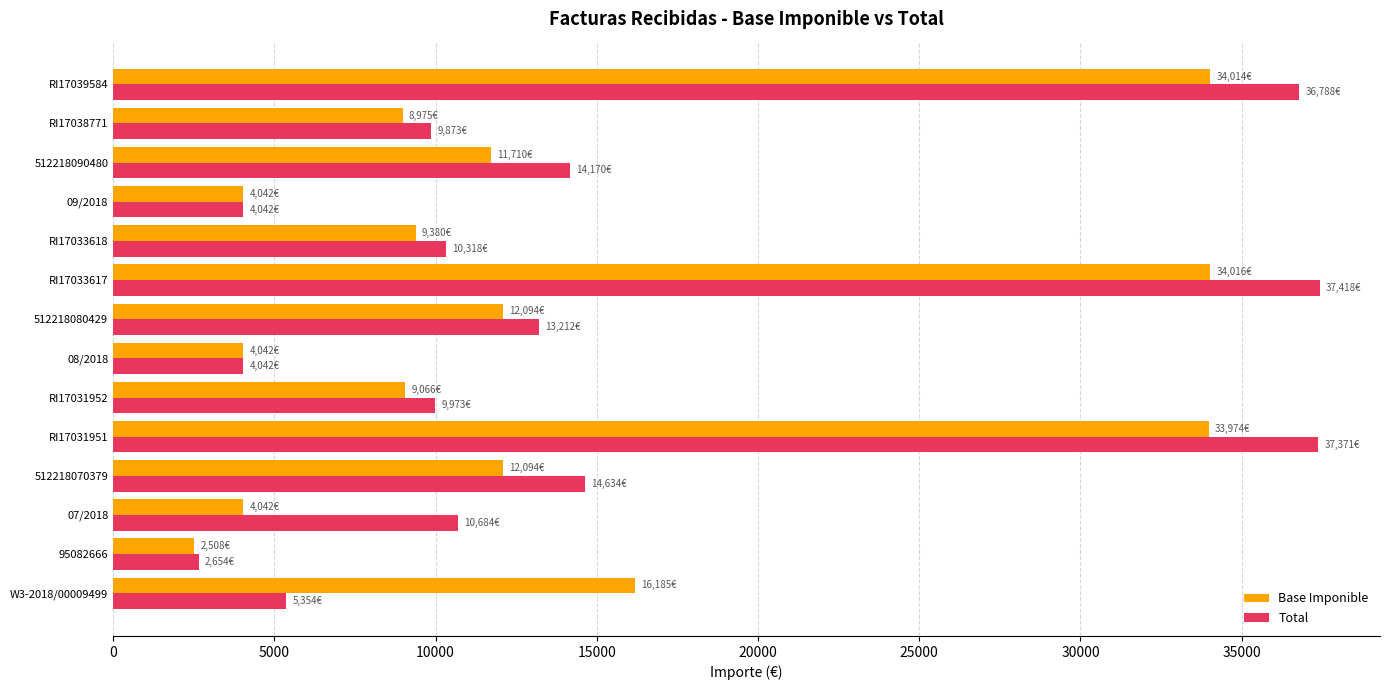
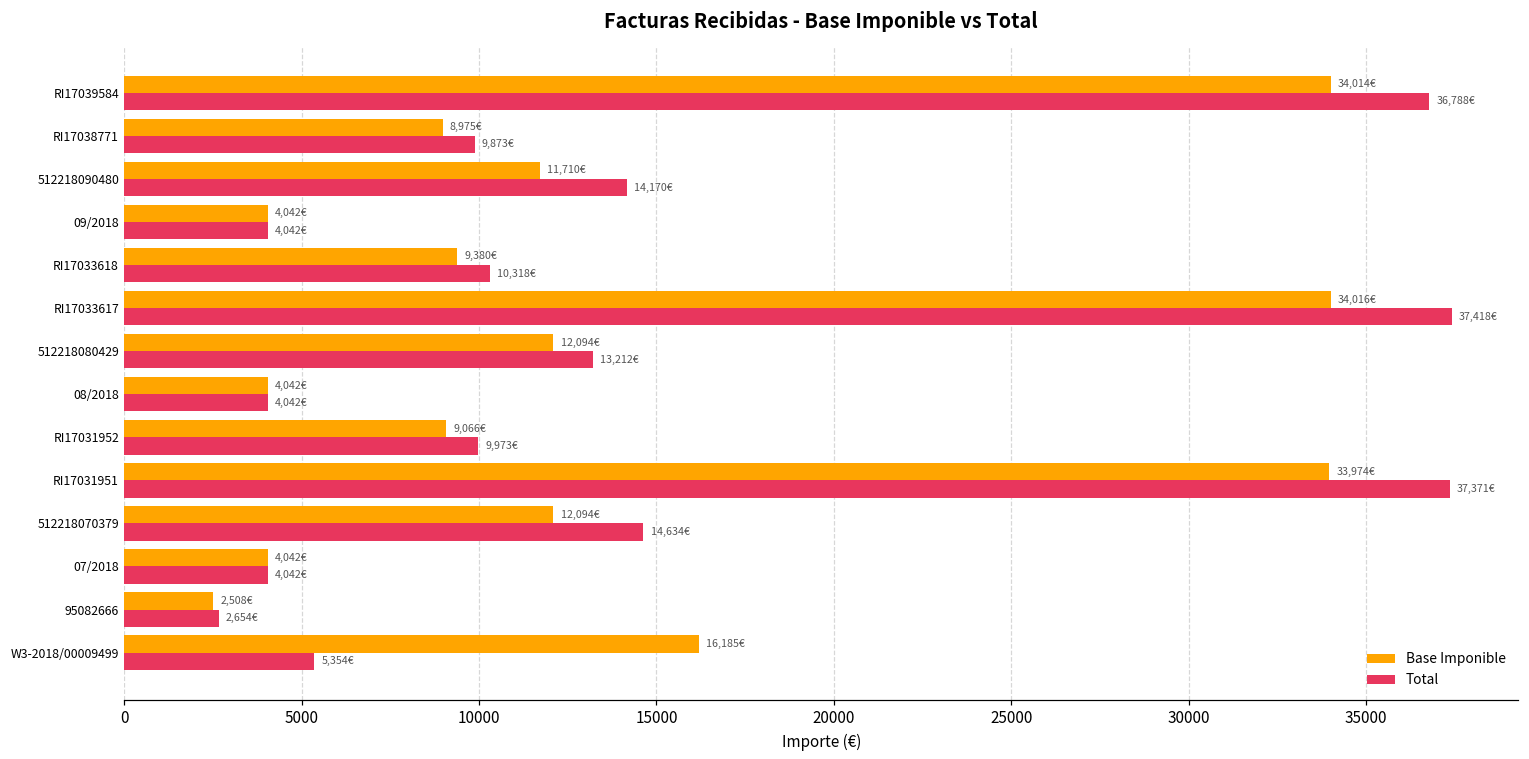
  {
    "Base Imponible": {
      "RI17039584": "34,014€",
      "RI17038771": "8,975€",
      "512218090480": "11,710€",
      "09/2018": "4,042€",
      "RI17033618": "9,380€",
      "RI17033617": "34,016€",
      "512218080429": "12,094€",
      "08/2018": "4,042€",
      "RI17031952": "9,066€",
      "RI17031951": "33,974€",
      "512218070379": "12,094€",
      "07/2018": "4,042€",
      "95082666": "2,508€",
      "W3-2018/00009499": "16,185€"
    },
    "Total": {
      "RI17039584": "36,788€",
      "RI17038771": "9,873€",
      "512218090480": "14,170€",
      "09/2018": "4,042€",
      "RI17033618": "10,318€",
      "RI17033617": "37,418€",
      "512218080429": "13,212€",
      "08/2018": "4,042€",
      "RI17031952": "9,973€",
      "RI17031951": "37,371€",
      "512218070379": "14,634€",
-     "07/2018": "10,684€",
+     "07/2018": "4,042€",
      "95082666": "2,654€",
      "W3-2018/00009499": "5,354€"
    }
  }
